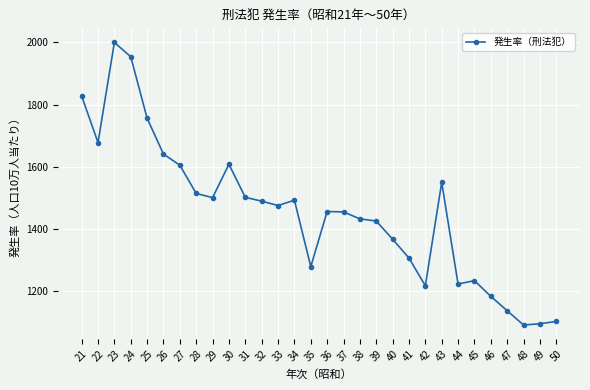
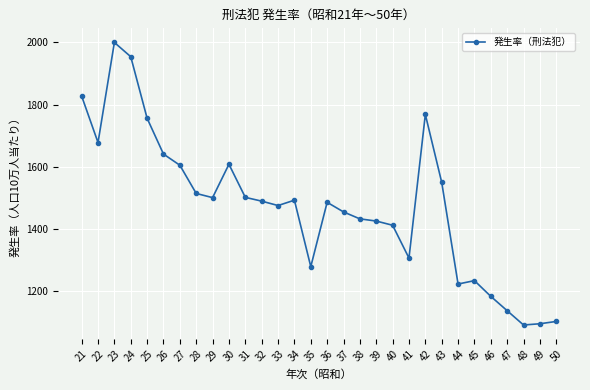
  {
    "21": 1830,
    "22": 1680,
    "23": 2000,
    "24": 1950,
    "25": 1760,
    "26": 1640,
    "27": 1610,
    "28": 1510,
    "29": 1500,
    "30": 1610,
    "31": 1500,
    "32": 1490,
    "33": 1480,
    "34": 1490,
    "35": 1280,
-   "36": 1460,
+   "36": 1490,
    "37": 1450,
    "38": 1430,
    "39": 1430,
-   "40": 1370,
+   "40": 1410,
    "41": 1310,
-   "42": 1220,
+   "42": 1770,
    "43": 1550,
    "44": 1220,
    "45": 1230,
    "46": 1180,
    "47": 1140,
    "48": 1090,
    "49": 1100,
    "50": 1100
  }
